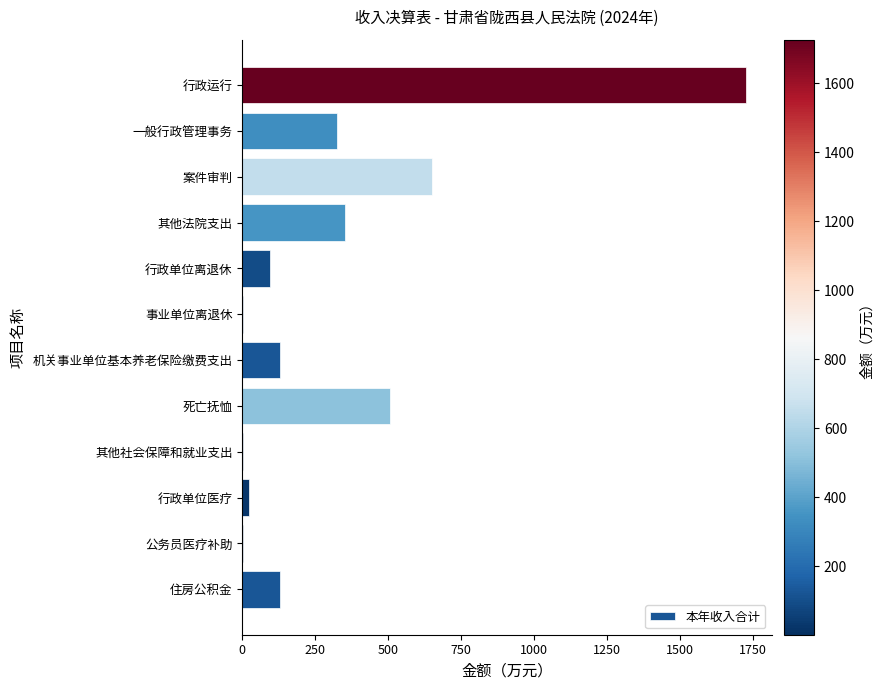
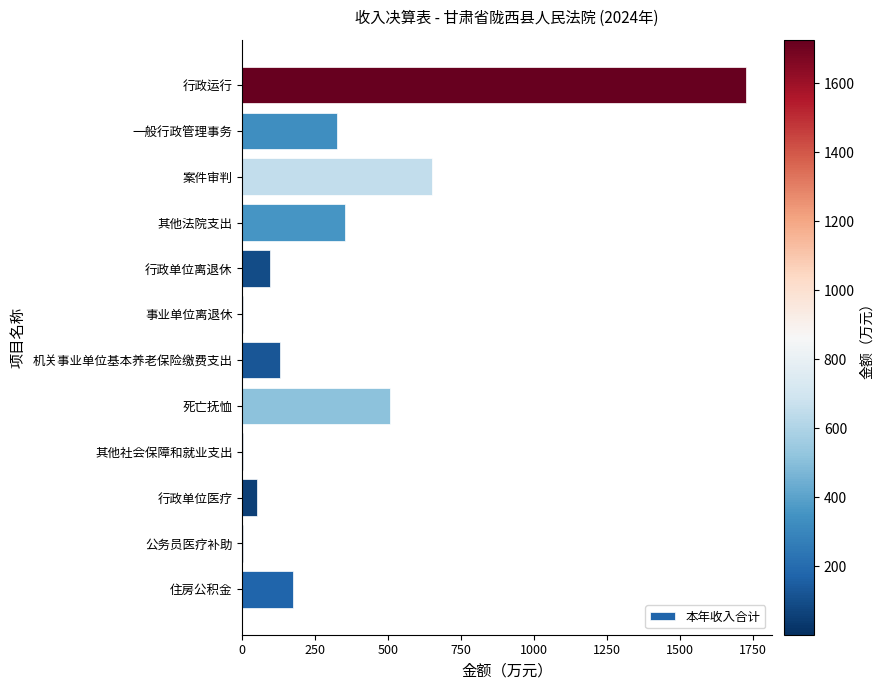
  {
    "行政运行": 1730,
    "一般行政管理事务": 330,
    "案件审判": 650,
    "其他法院支出": 350,
    "行政单位离退休": 90,
    "机关事业单位基本养老保险缴费支出": 130,
    "死亡抚恤": 510,
-   "行政单位医疗": 20,
-   "住房公积金": 130
+   "行政单位医疗": 50,
+   "住房公积金": 170
  }
